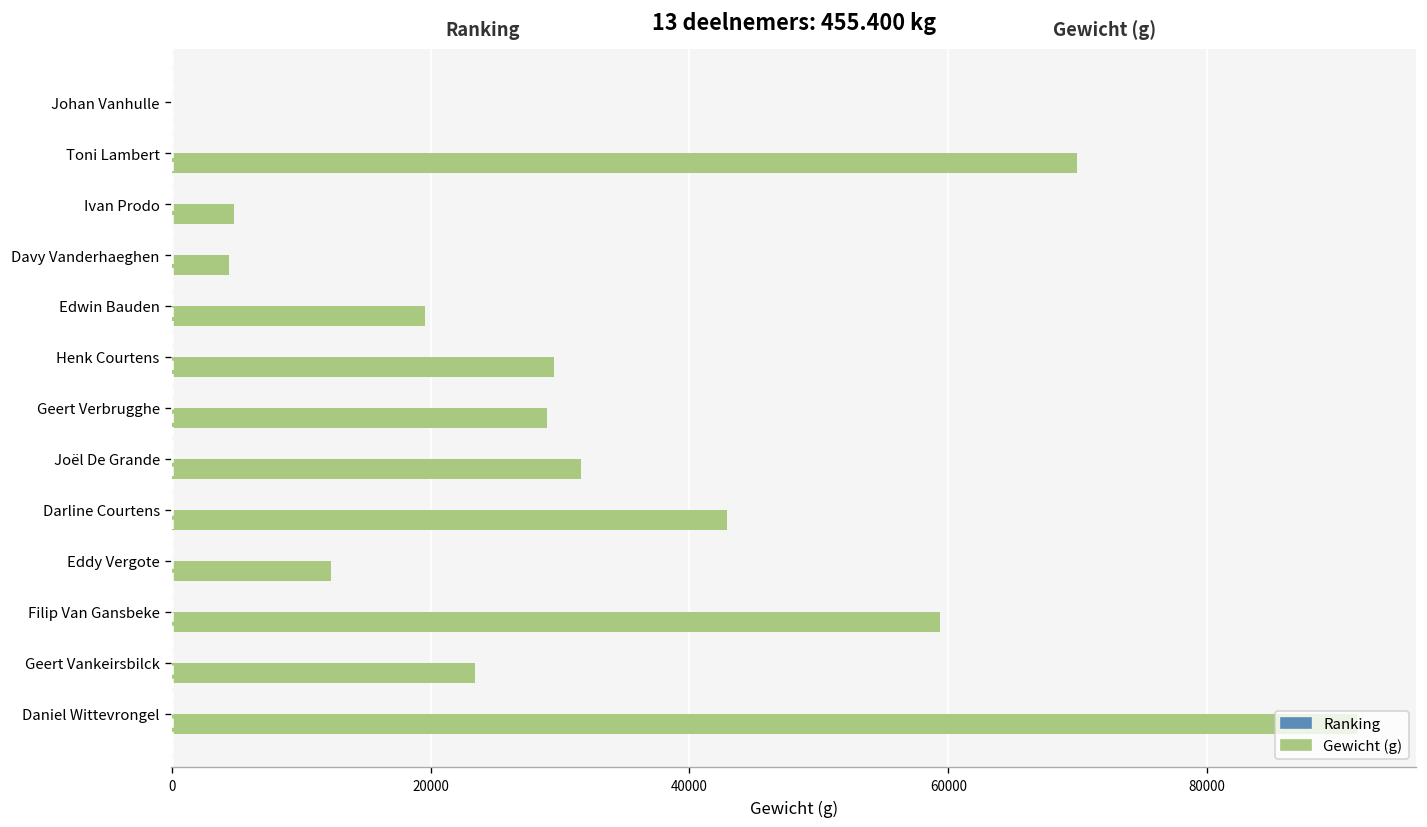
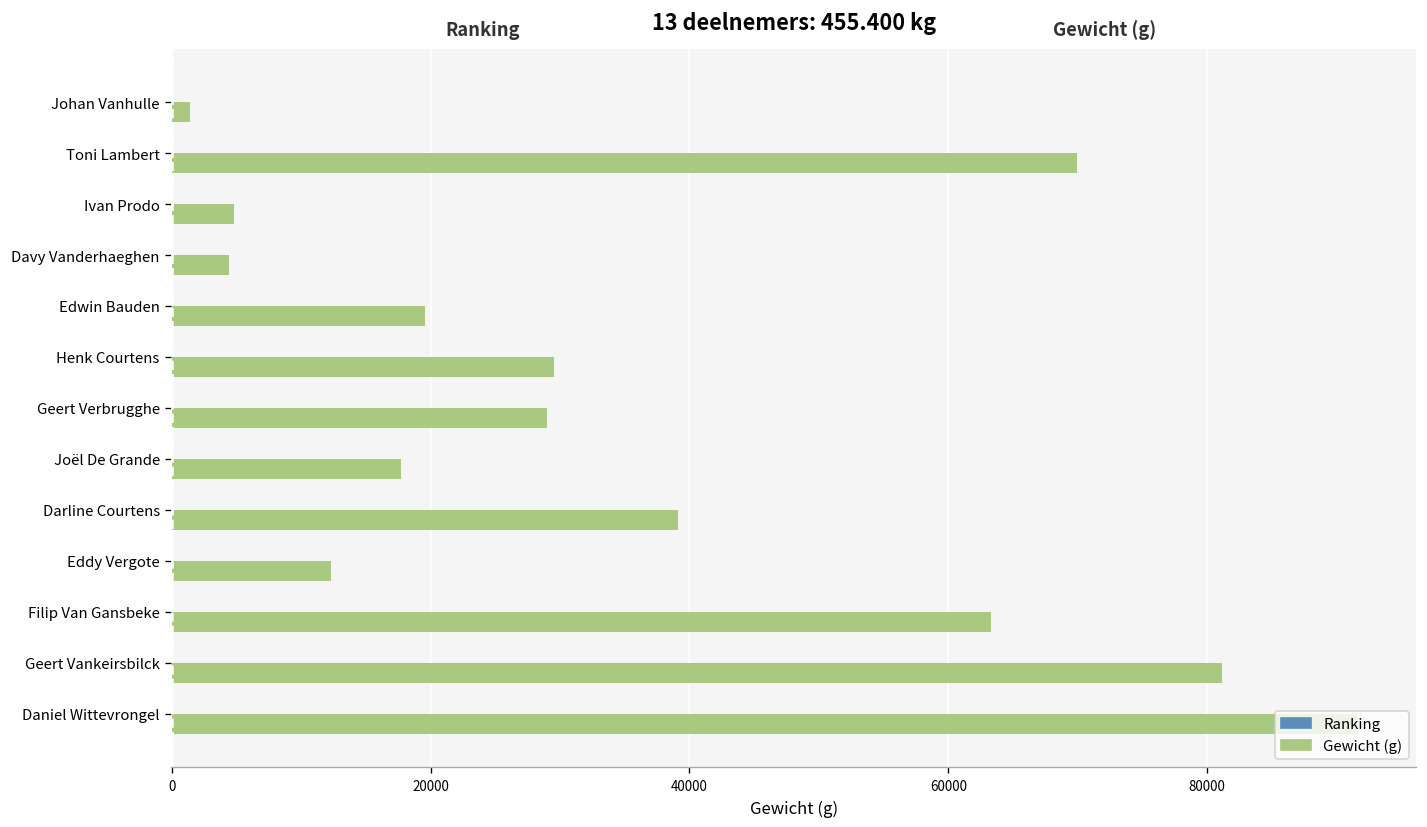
  {
    "Gewicht (g)": {
-     "Johan Vanhulle": 0,
+     "Johan Vanhulle": 1400,
      "Toni Lambert": 70000,
      "Ivan Prodo": 4800,
      "Davy Vanderhaeghen": 4500,
      "Edwin Bauden": 19600,
      "Henk Courtens": 29500,
      "Geert Verbrugghe": 29000,
-     "Joël De Grande": 31700,
-     "Darline Courtens": 42900,
+     "Joël De Grande": 17700,
+     "Darline Courtens": 39100,
      "Eddy Vergote": 12300,
-     "Filip Van Gansbeke": 59300,
-     "Geert Vankeirsbilck": 23400
+     "Filip Van Gansbeke": 63300,
+     "Geert Vankeirsbilck": 81100
    }
  }
